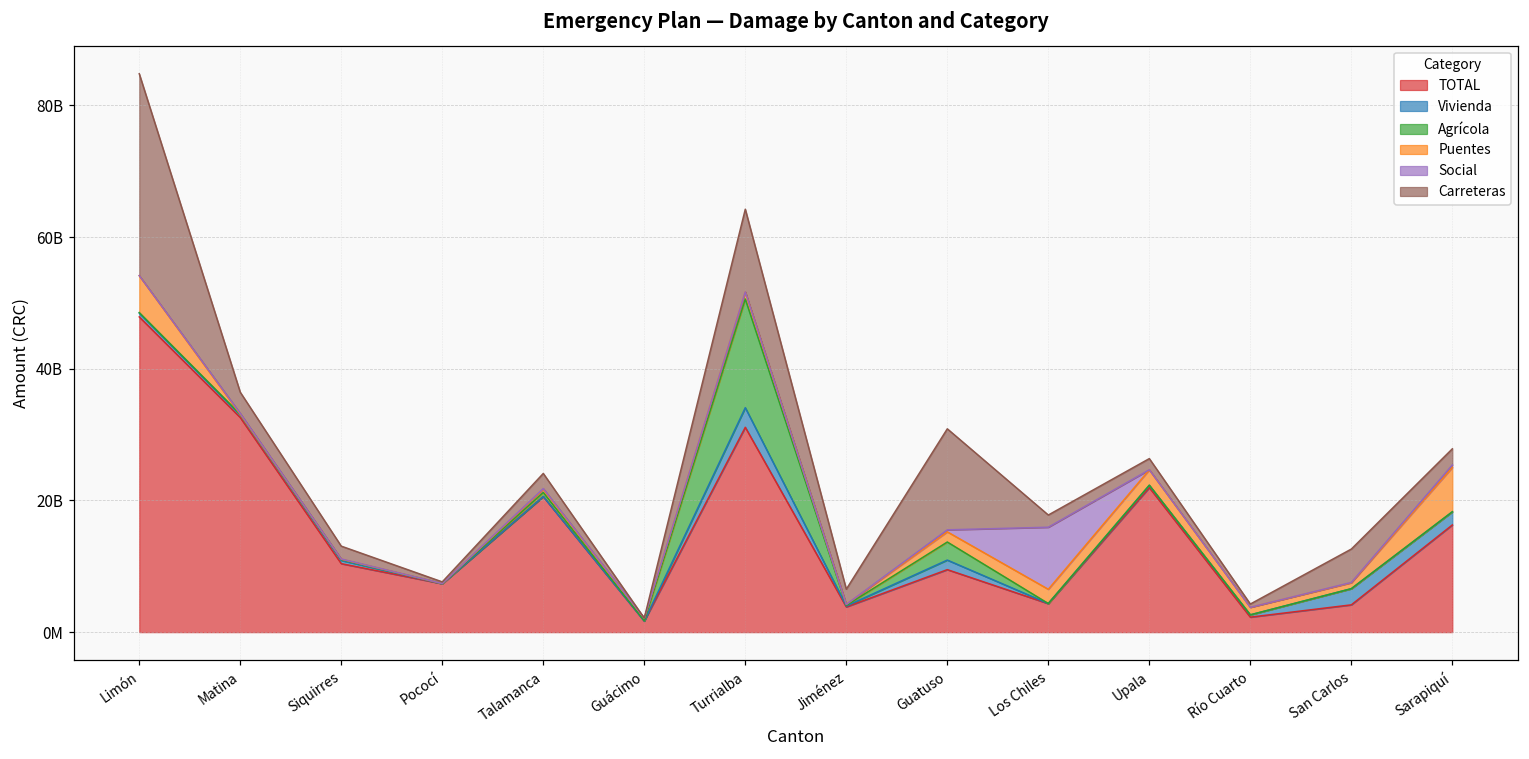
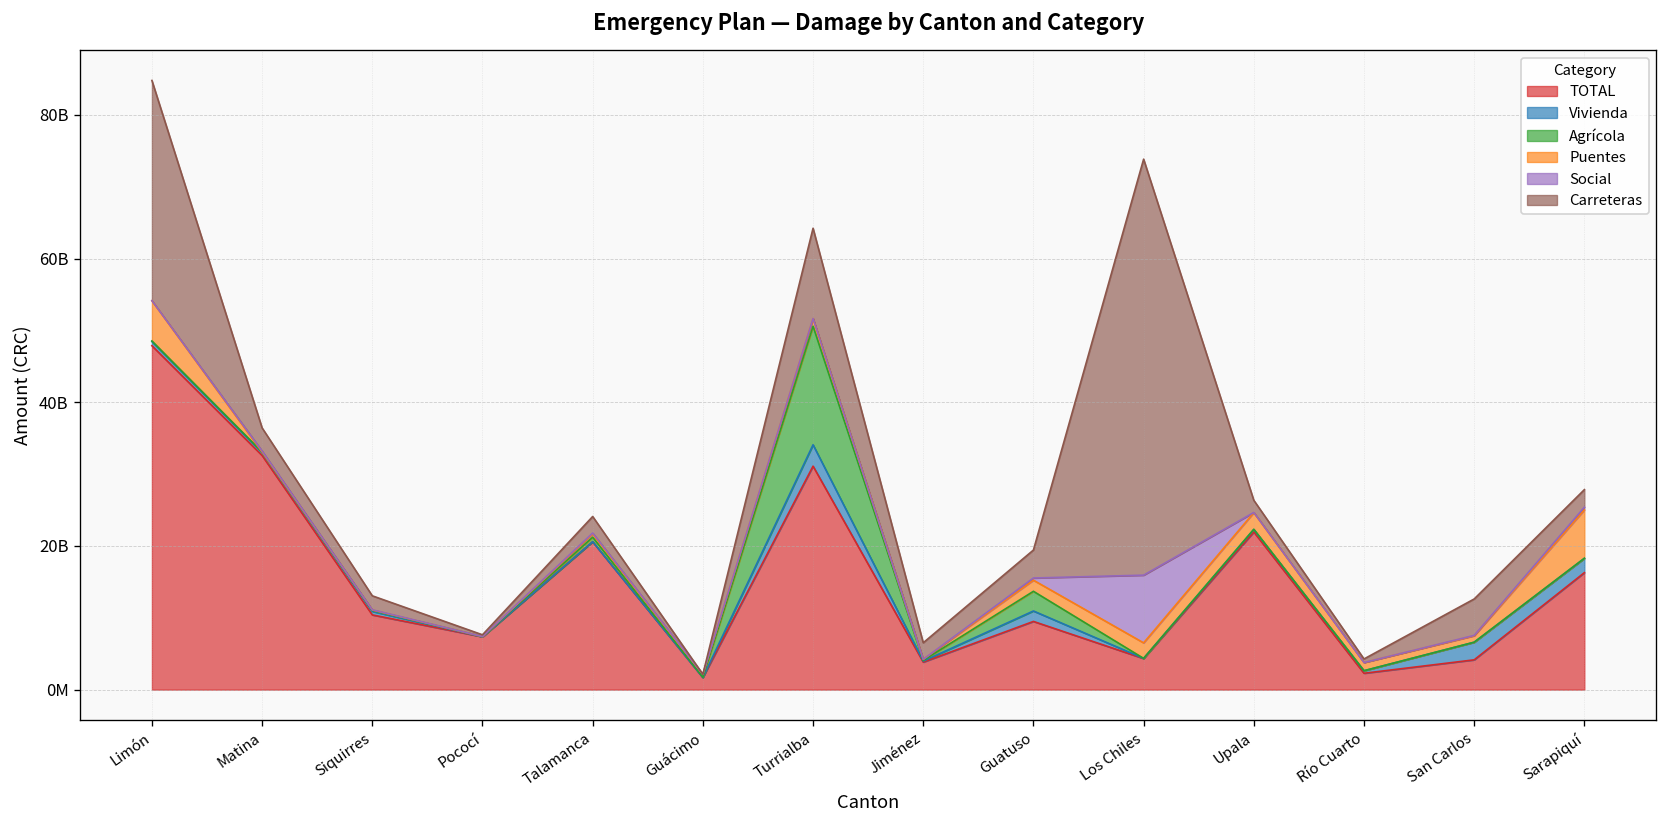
  {
    "TOTAL": {
      "Limón": 48000000000,
      "Siquirres": 10000000000,
      "Turrialba": 31000000000,
      "Guatuso": 9000000000,
      "San Carlos": 4000000000,
      "Sarapiquí": 16000000000
    },
    "Vivienda": {
      "Turrialba": 3000000000,
      "Guatuso": 1000000000
    },
    "Agrícola": {
      "Talamanca": 1000000000,
      "Turrialba": 17000000000,
      "Guatuso": 3000000000
    },
    "Puentes": {
      "Los Chiles": 2000000000
    },
    "Social": {
      "Los Chiles": 9000000000
    },
    "Carreteras": {
      "Limón": 31000000000,
      "Matina": 3000000000,
      "Siquirres": 2000000000,
      "Talamanca": 2000000000,
      "Turrialba": 13000000000,
      "Jiménez": 2000000000,
-     "Guatuso": 15000000000,
-     "Los Chiles": 2000000000,
+     "Guatuso": 4000000000,
+     "Los Chiles": 58000000000,
      "Upala": 2000000000,
      "Río Cuarto": 0,
      "San Carlos": 5000000000,
      "Sarapiquí": 2000000000
    }
  }
